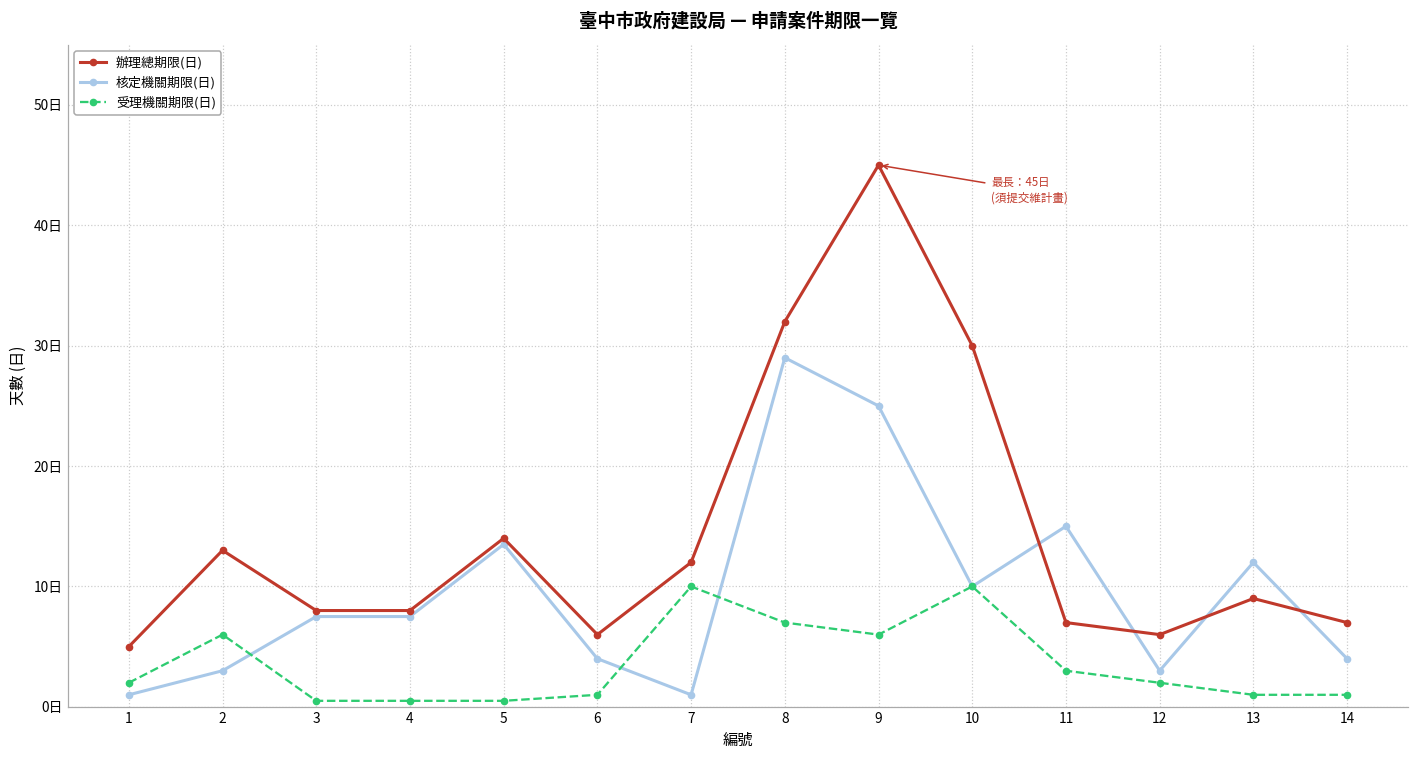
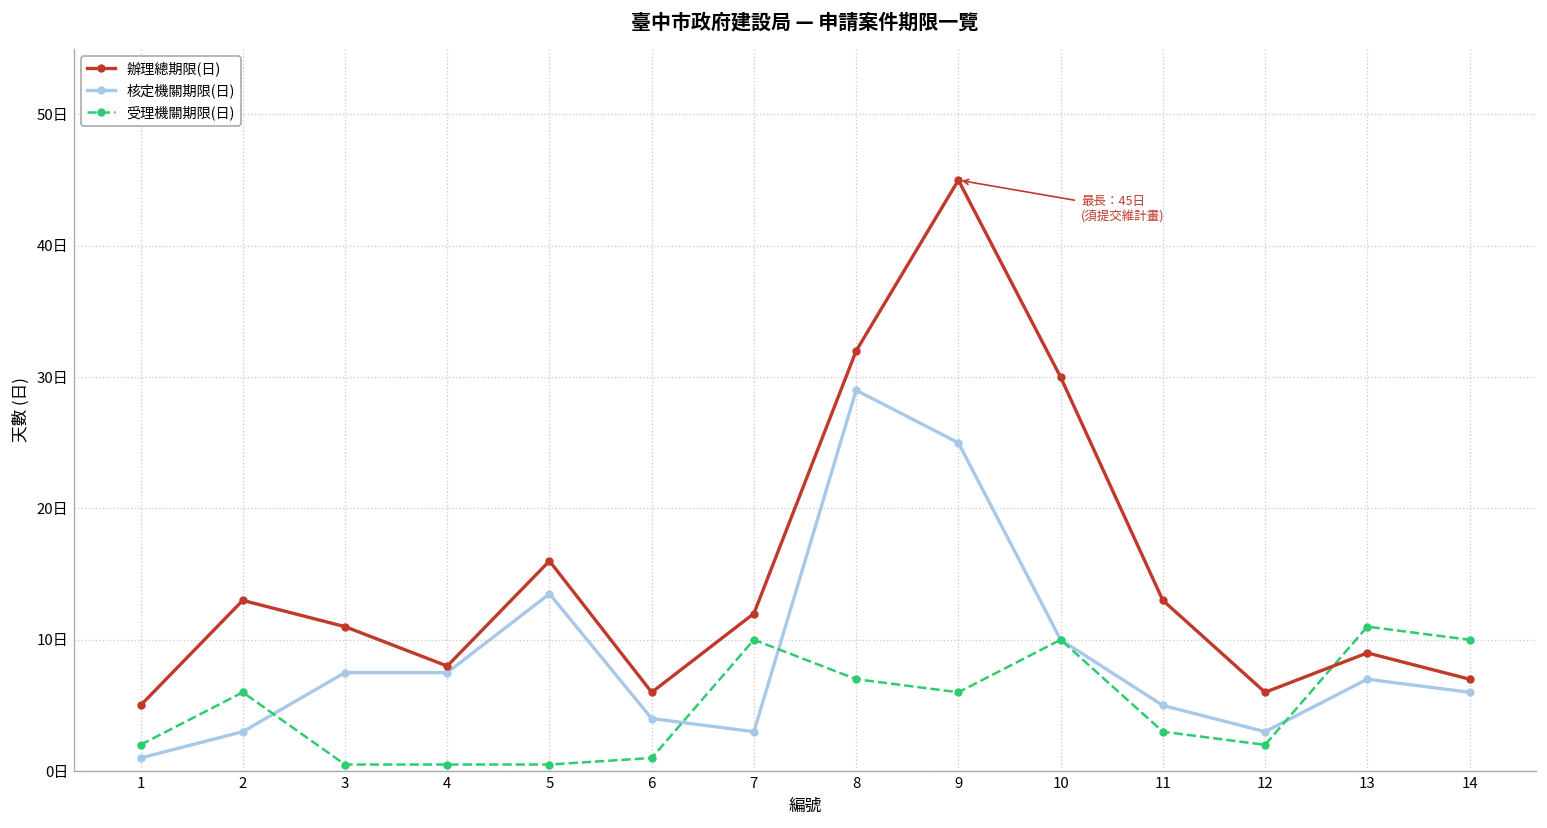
  {
    "辦理總期限(日)": {
      "1": "5日",
      "2": "13日",
-     "3": "8日",
+     "3": "11日",
      "4": "8日",
-     "5": "14日",
+     "5": "16日",
      "6": "6日",
      "7": "12日",
      "8": "32日",
      "10": "30日",
-     "11": "7日",
+     "11": "13日",
      "12": "6日",
      "13": "9日",
      "14": "7日"
    },
    "核定機關期限(日)": {
      "1": "1日",
      "2": "3日",
      "3": "7.5日",
      "4": "7.5日",
      "5": "13.5日",
      "6": "4日",
-     "7": "1日",
+     "7": "3日",
      "8": "29日",
      "9": "25日",
-     "11": "15日",
+     "11": "5日",
      "12": "3日",
-     "13": "12日",
-     "14": "4日"
+     "13": "7日",
+     "14": "6日"
    },
    "受理機關期限(日)": {
      "1": "2日",
      "2": "6日",
      "3": "0.5日",
      "4": "0.5日",
      "5": "0.5日",
      "6": "1日",
      "7": "10日",
      "8": "7日",
      "9": "6日",
      "11": "3日",
      "12": "2日",
-     "13": "1日",
-     "14": "1日"
+     "13": "11日",
+     "14": "10日"
    }
  }
